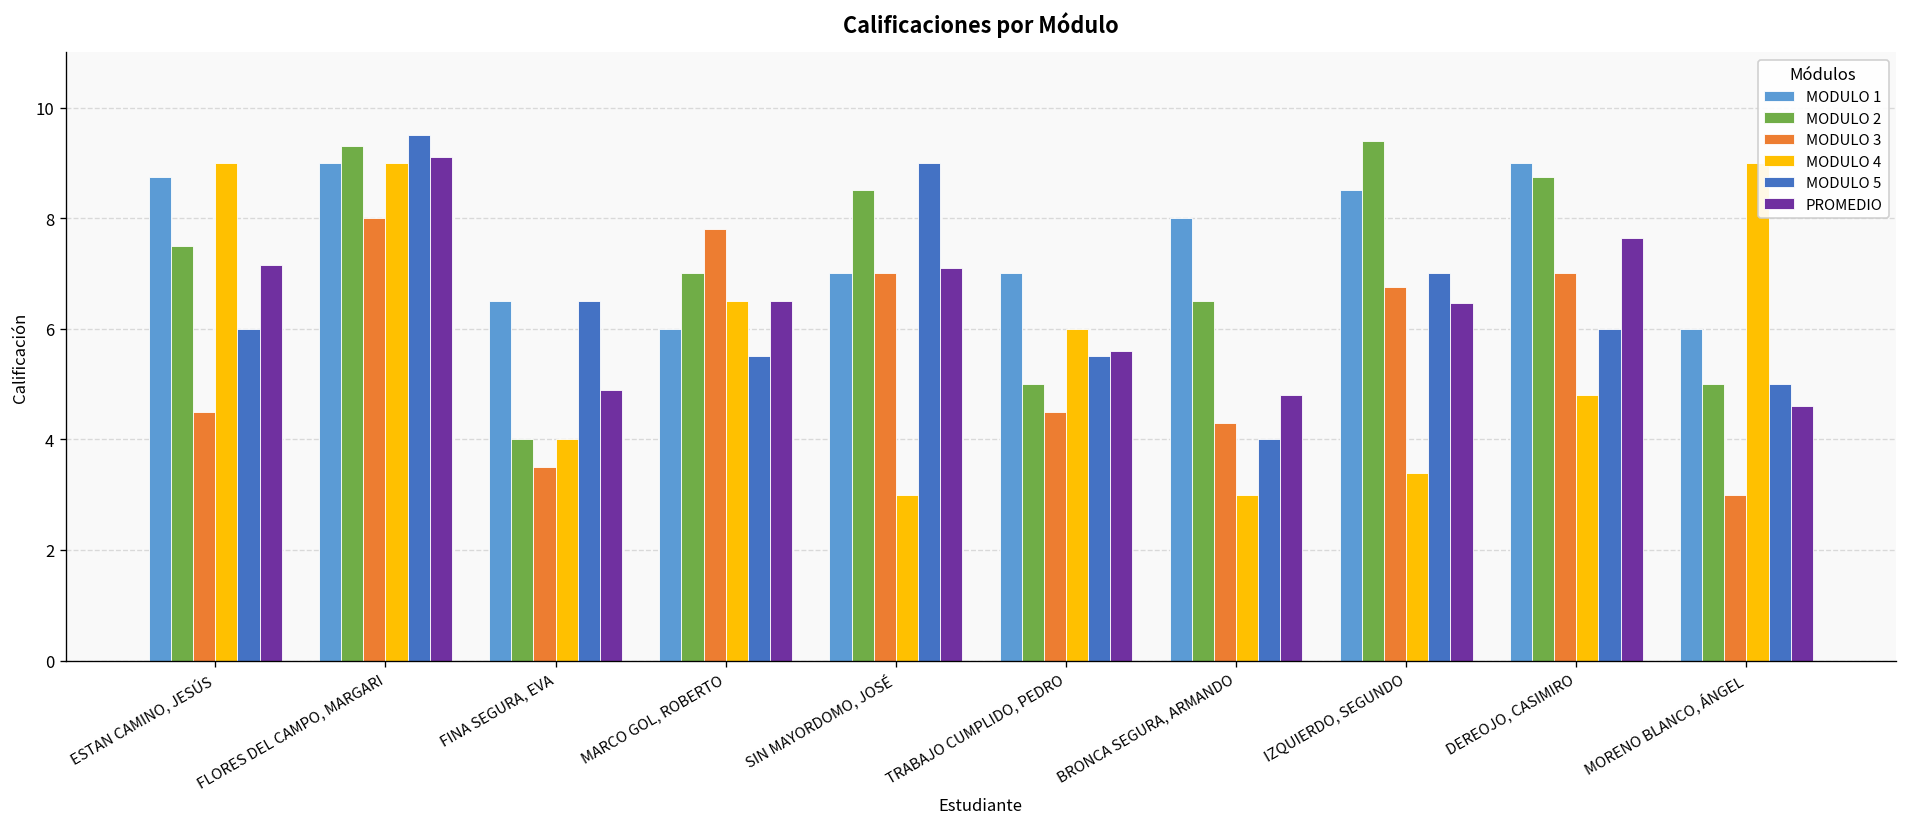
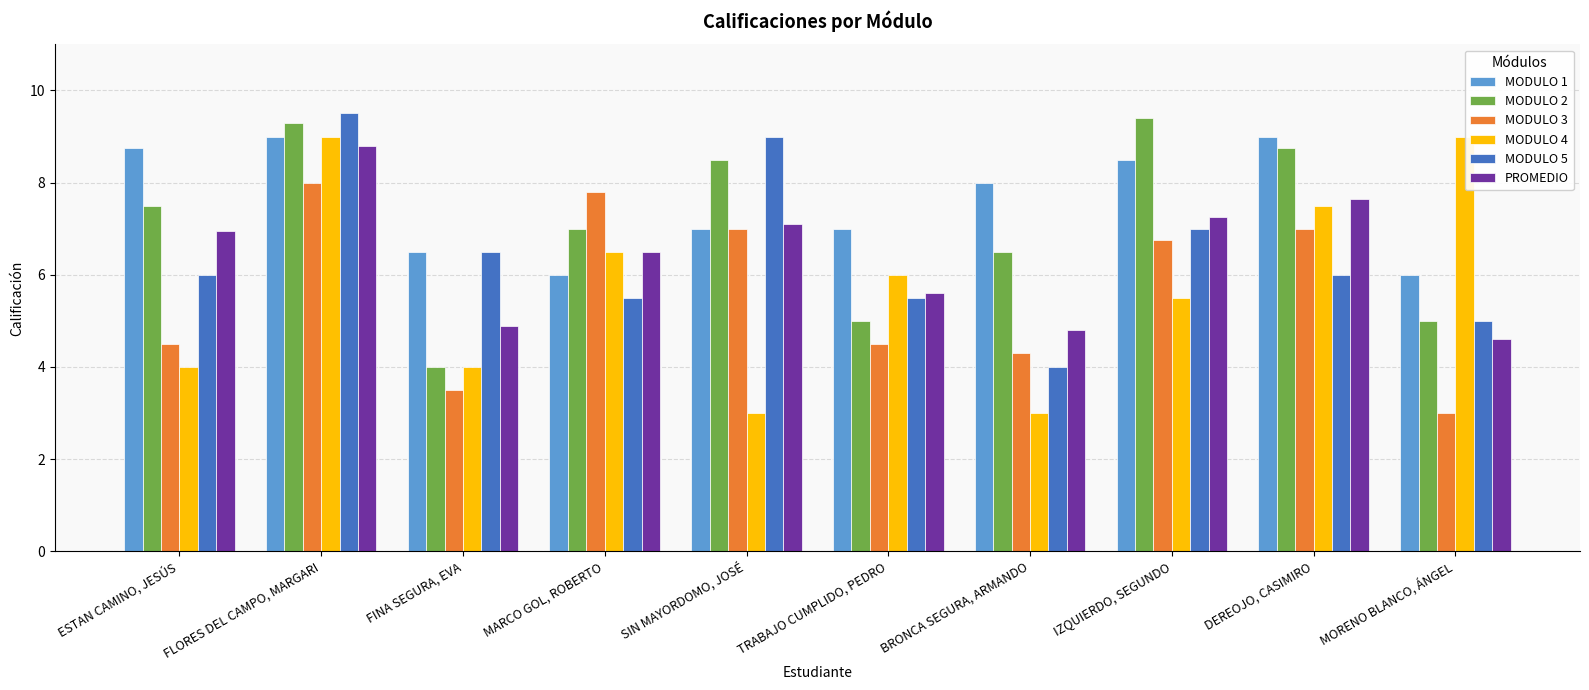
  {
    "MODULO 2": {
      "ESTAN CAMINO, JESÚS": 7.5,
      "FLORES DEL CAMPO, MARGARI": 9.3,
      "FINA SEGURA, EVA": 4.0,
      "MARCO GOL, ROBERTO": 7.0,
      "SIN MAYORDOMO, JOSÉ": 8.5,
      "TRABAJO CUMPLIDO, PEDRO": 5.0,
      "BRONCA SEGURA, ARMANDO": 6.5,
      "IZQUIERDO, SEGUNDO": 9.4,
      "DEREOJO, CASIMIRO": 8.8,
      "MORENO BLANCO, ÁNGEL": 5.0
    },
    "MODULO 3": {
      "ESTAN CAMINO, JESÚS": 4.5,
      "FLORES DEL CAMPO, MARGARI": 8.0,
      "FINA SEGURA, EVA": 3.5,
      "MARCO GOL, ROBERTO": 7.8,
      "SIN MAYORDOMO, JOSÉ": 7.0,
      "TRABAJO CUMPLIDO, PEDRO": 4.5,
      "BRONCA SEGURA, ARMANDO": 4.3,
      "IZQUIERDO, SEGUNDO": 6.8,
      "DEREOJO, CASIMIRO": 7.0,
      "MORENO BLANCO, ÁNGEL": 3.0
    },
    "MODULO 4": {
-     "ESTAN CAMINO, JESÚS": 9,
+     "ESTAN CAMINO, JESÚS": 4,
      "FLORES DEL CAMPO, MARGARI": 9.0,
      "FINA SEGURA, EVA": 4.0,
      "MARCO GOL, ROBERTO": 6.5,
      "SIN MAYORDOMO, JOSÉ": 3.0,
      "TRABAJO CUMPLIDO, PEDRO": 6.0,
      "BRONCA SEGURA, ARMANDO": 3.0,
-     "IZQUIERDO, SEGUNDO": 3.4,
-     "DEREOJO, CASIMIRO": 4.8,
+     "IZQUIERDO, SEGUNDO": 5.5,
+     "DEREOJO, CASIMIRO": 7.5,
      "MORENO BLANCO, ÁNGEL": 9.0
    },
    "PROMEDIO": {
-     "ESTAN CAMINO, JESÚS": 7.2,
-     "FLORES DEL CAMPO, MARGARI": 9.1,
+     "ESTAN CAMINO, JESÚS": 7.0,
+     "FLORES DEL CAMPO, MARGARI": 8.8,
      "FINA SEGURA, EVA": 4.9,
      "MARCO GOL, ROBERTO": 6.5,
      "SIN MAYORDOMO, JOSÉ": 7.1,
      "TRABAJO CUMPLIDO, PEDRO": 5.6,
      "BRONCA SEGURA, ARMANDO": 4.8,
-     "IZQUIERDO, SEGUNDO": 6.5,
+     "IZQUIERDO, SEGUNDO": 7.3,
      "DEREOJO, CASIMIRO": 7.7,
      "MORENO BLANCO, ÁNGEL": 4.6
    }
  }
